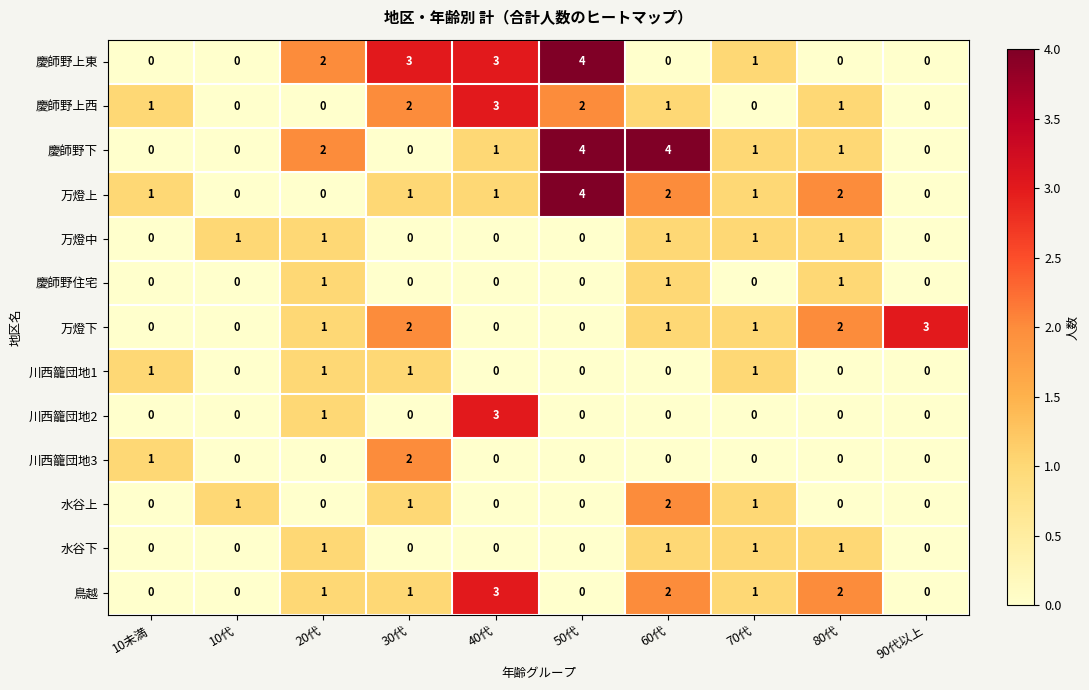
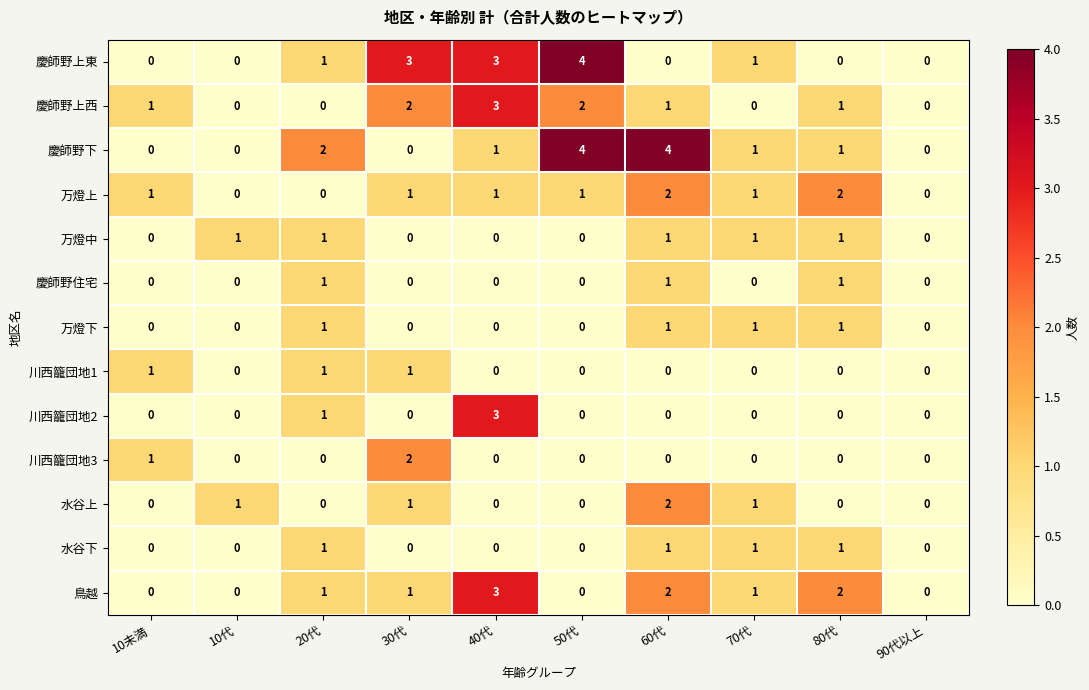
  {
    "慶師野上東": {
      "10未満": 0,
      "10代": 0,
-     "20代": 2,
+     "20代": 1,
      "30代": 3,
      "40代": 3,
      "50代": 4,
      "60代": 0,
      "70代": 1,
      "80代": 0,
      "90代以上": 0
    },
    "慶師野上西": {
      "10未満": 1,
      "10代": 0,
      "20代": 0,
      "30代": 2,
      "40代": 3,
      "50代": 2,
      "60代": 1,
      "70代": 0,
      "80代": 1,
      "90代以上": 0
    },
    "慶師野下": {
      "10未満": 0,
      "10代": 0,
      "20代": 2,
      "30代": 0,
      "40代": 1,
      "50代": 4,
      "60代": 4,
      "70代": 1,
      "80代": 1,
      "90代以上": 0
    },
    "万燈上": {
      "10未満": 1,
      "10代": 0,
      "20代": 0,
      "30代": 1,
      "40代": 1,
-     "50代": 4,
+     "50代": 1,
      "60代": 2,
      "70代": 1,
      "80代": 2,
      "90代以上": 0
    },
    "万燈中": {
      "10未満": 0,
      "10代": 1,
      "20代": 1,
      "30代": 0,
      "40代": 0,
      "50代": 0,
      "60代": 1,
      "70代": 1,
      "80代": 1,
      "90代以上": 0
    },
    "慶師野住宅": {
      "10未満": 0,
      "10代": 0,
      "20代": 1,
      "30代": 0,
      "40代": 0,
      "50代": 0,
      "60代": 1,
      "70代": 0,
      "80代": 1,
      "90代以上": 0
    },
    "万燈下": {
      "10未満": 0,
      "10代": 0,
      "20代": 1,
-     "30代": 2,
+     "30代": 0,
      "40代": 0,
      "50代": 0,
      "60代": 1,
      "70代": 1,
-     "80代": 2,
-     "90代以上": 3
+     "80代": 1,
+     "90代以上": 0
    },
    "川西籠団地1": {
      "10未満": 1,
      "10代": 0,
      "20代": 1,
      "30代": 1,
      "40代": 0,
      "50代": 0,
      "60代": 0,
-     "70代": 1,
+     "70代": 0,
      "80代": 0,
      "90代以上": 0
    },
    "川西籠団地2": {
      "10未満": 0,
      "10代": 0,
      "20代": 1,
      "30代": 0,
      "40代": 3,
      "50代": 0,
      "60代": 0,
      "70代": 0,
      "80代": 0,
      "90代以上": 0
    },
    "川西籠団地3": {
      "10未満": 1,
      "10代": 0,
      "20代": 0,
      "30代": 2,
      "40代": 0,
      "50代": 0,
      "60代": 0,
      "70代": 0,
      "80代": 0,
      "90代以上": 0
    },
    "水谷上": {
      "10未満": 0,
      "10代": 1,
      "20代": 0,
      "30代": 1,
      "40代": 0,
      "50代": 0,
      "60代": 2,
      "70代": 1,
      "80代": 0,
      "90代以上": 0
    },
    "水谷下": {
      "10未満": 0,
      "10代": 0,
      "20代": 1,
      "30代": 0,
      "40代": 0,
      "50代": 0,
      "60代": 1,
      "70代": 1,
      "80代": 1,
      "90代以上": 0
    },
    "鳥越": {
      "10未満": 0,
      "10代": 0,
      "20代": 1,
      "30代": 1,
      "40代": 3,
      "50代": 0,
      "60代": 2,
      "70代": 1,
      "80代": 2,
      "90代以上": 0
    }
  }
